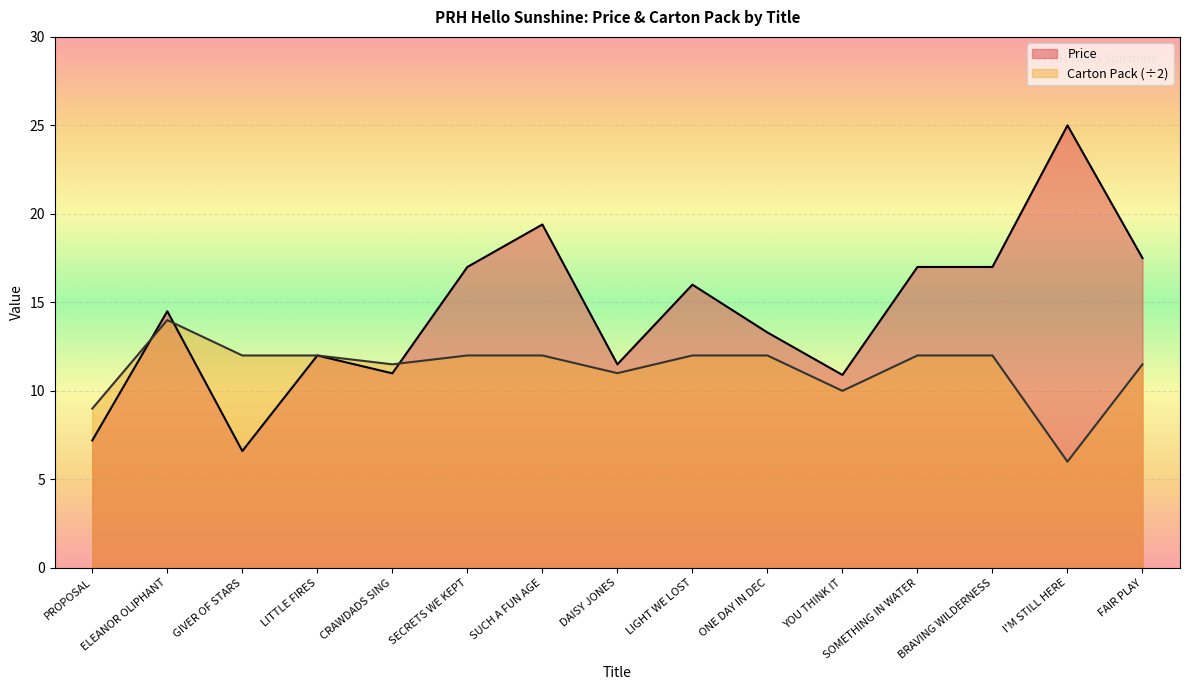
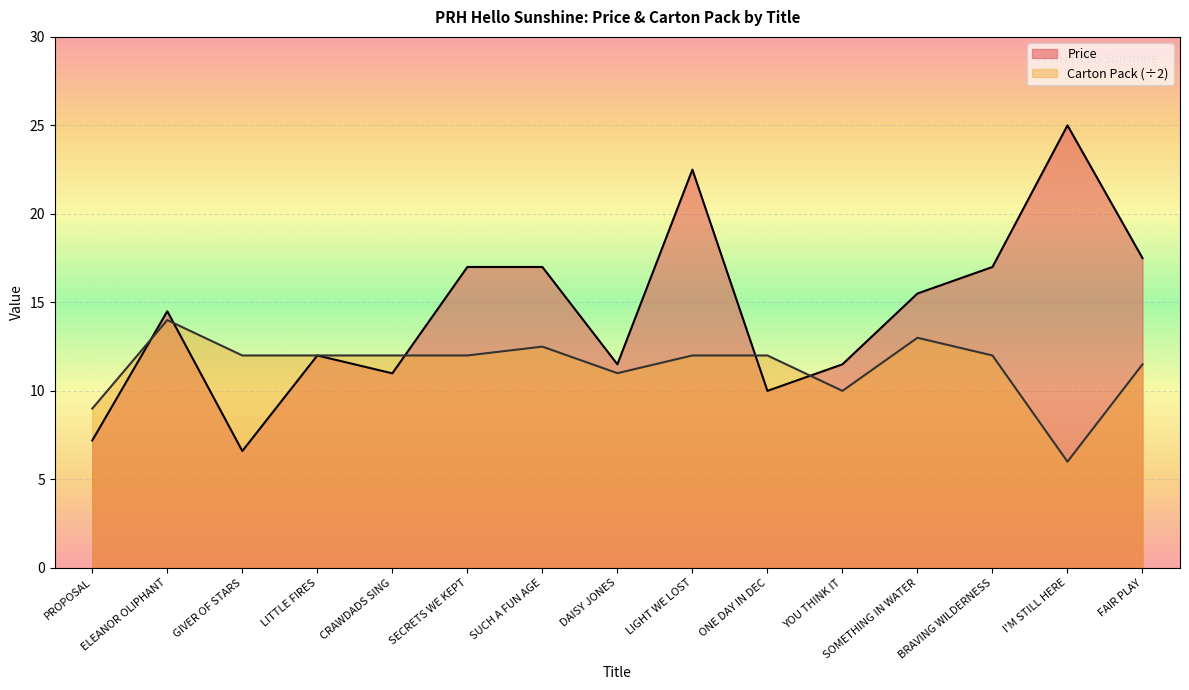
  {
    "Price": {
      "PROPOSAL": 7.2,
      "ELEANOR OLIPHANT": 14.5,
      "GIVER OF STARS": 6.6,
      "CRAWDADS SING": 11.0,
      "SECRETS WE KEPT": 17.0,
-     "SUCH A FUN AGE": 19.4,
+     "SUCH A FUN AGE": 17.0,
      "DAISY JONES": 11.5,
-     "LIGHT WE LOST": 16.0,
-     "ONE DAY IN DEC": 13.3,
-     "YOU THINK IT": 10.9,
-     "SOMETHING IN WATER": 17.0,
+     "LIGHT WE LOST": 22.5,
+     "ONE DAY IN DEC": 10.0,
+     "YOU THINK IT": 11.5,
+     "SOMETHING IN WATER": 15.5,
      "BRAVING WILDERNESS": 17.0,
      "I'M STILL HERE": 25.0,
      "FAIR PLAY": 17.5
    },
    "Carton Pack (÷2)": {
      "PROPOSAL": 9.0,
      "ELEANOR OLIPHANT": 14.0,
      "GIVER OF STARS": 12.0,
-     "CRAWDADS SING": 11.5,
+     "CRAWDADS SING": 12.0,
      "SECRETS WE KEPT": 12.0,
-     "SUCH A FUN AGE": 12.0,
+     "SUCH A FUN AGE": 12.5,
      "DAISY JONES": 11.0,
      "LIGHT WE LOST": 12.0,
      "ONE DAY IN DEC": 12.0,
      "YOU THINK IT": 10.0,
-     "SOMETHING IN WATER": 12.0,
+     "SOMETHING IN WATER": 13.0,
      "BRAVING WILDERNESS": 12.0,
      "I'M STILL HERE": 6.0,
      "FAIR PLAY": 11.5
    }
  }
